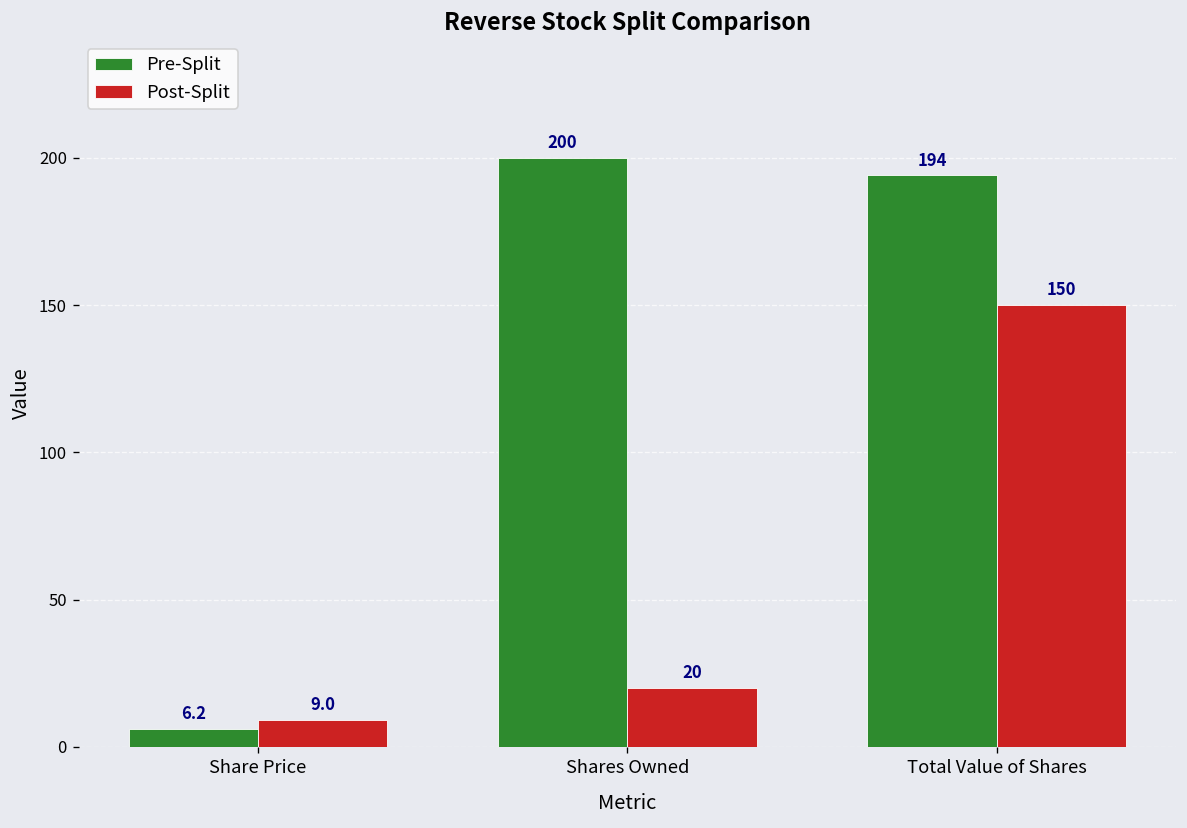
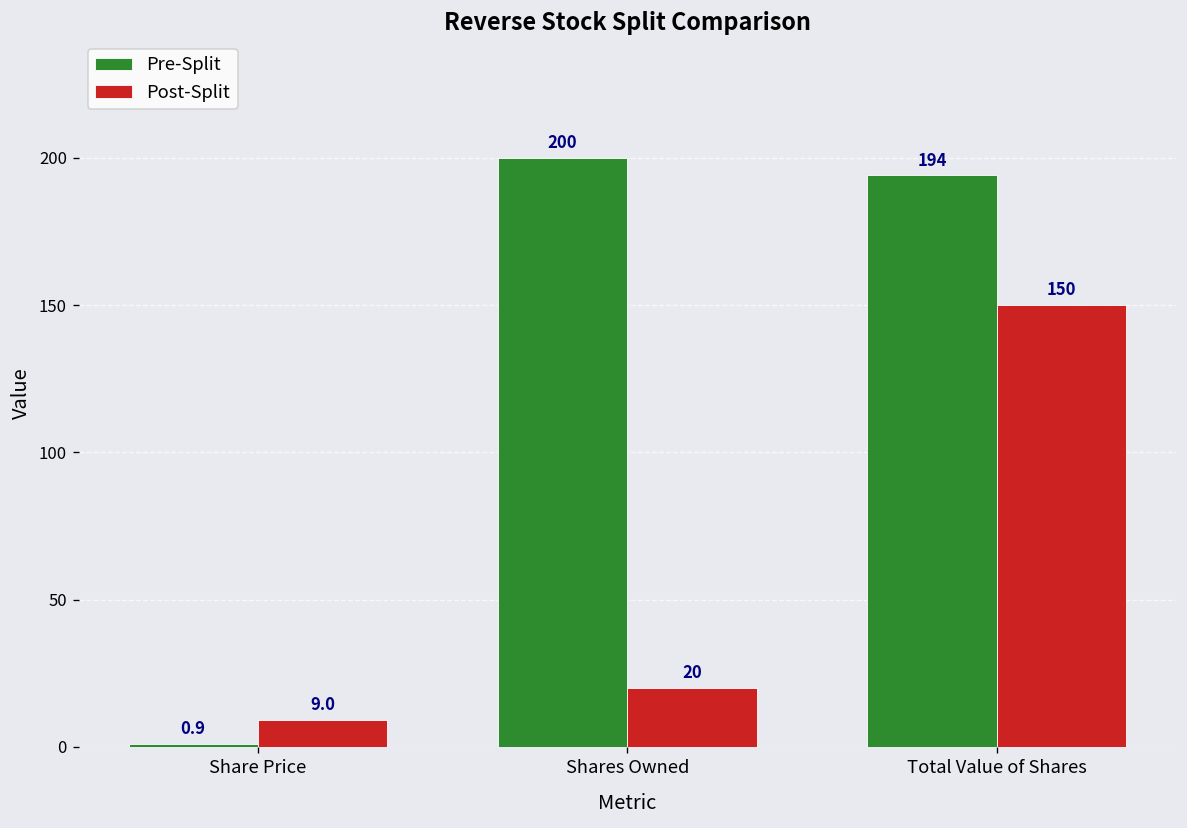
  {
    "Pre-Split": {
-     "Share Price": 6.2,
+     "Share Price": 0.9,
      "Shares Owned": 200,
      "Total Value of Shares": 194
    },
    "Post-Split": {
      "Share Price": 9.0,
      "Shares Owned": 20,
      "Total Value of Shares": 150
    }
  }
